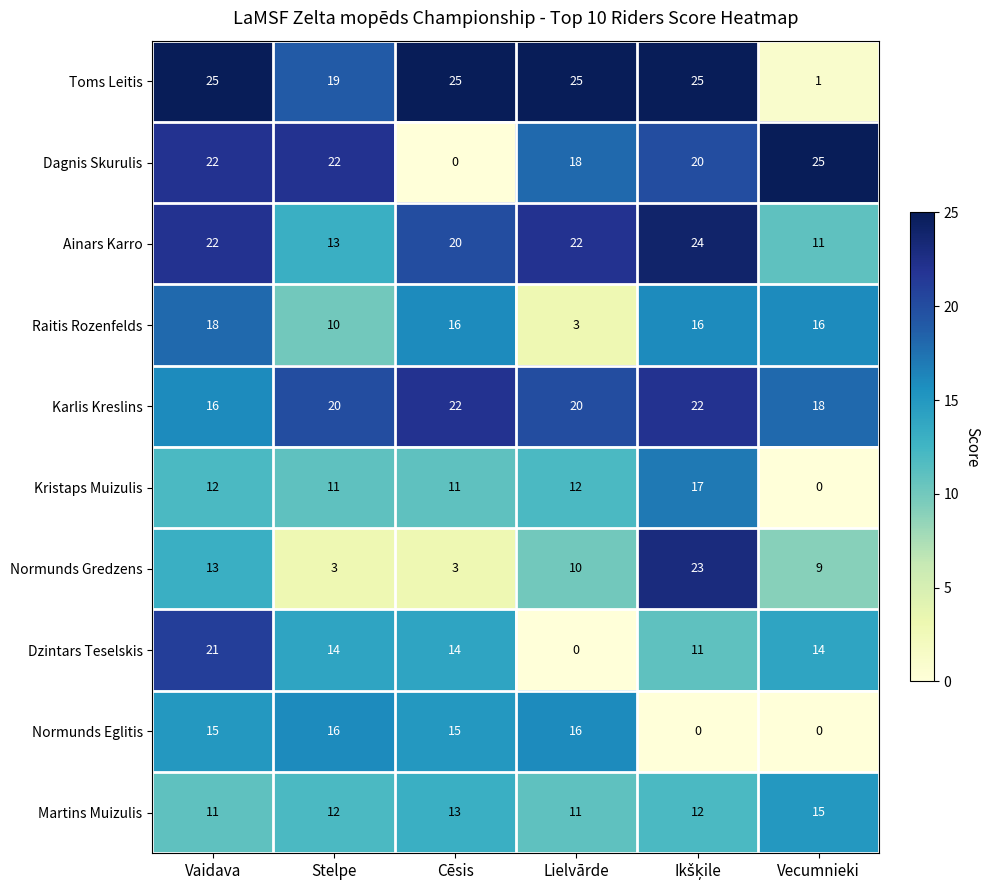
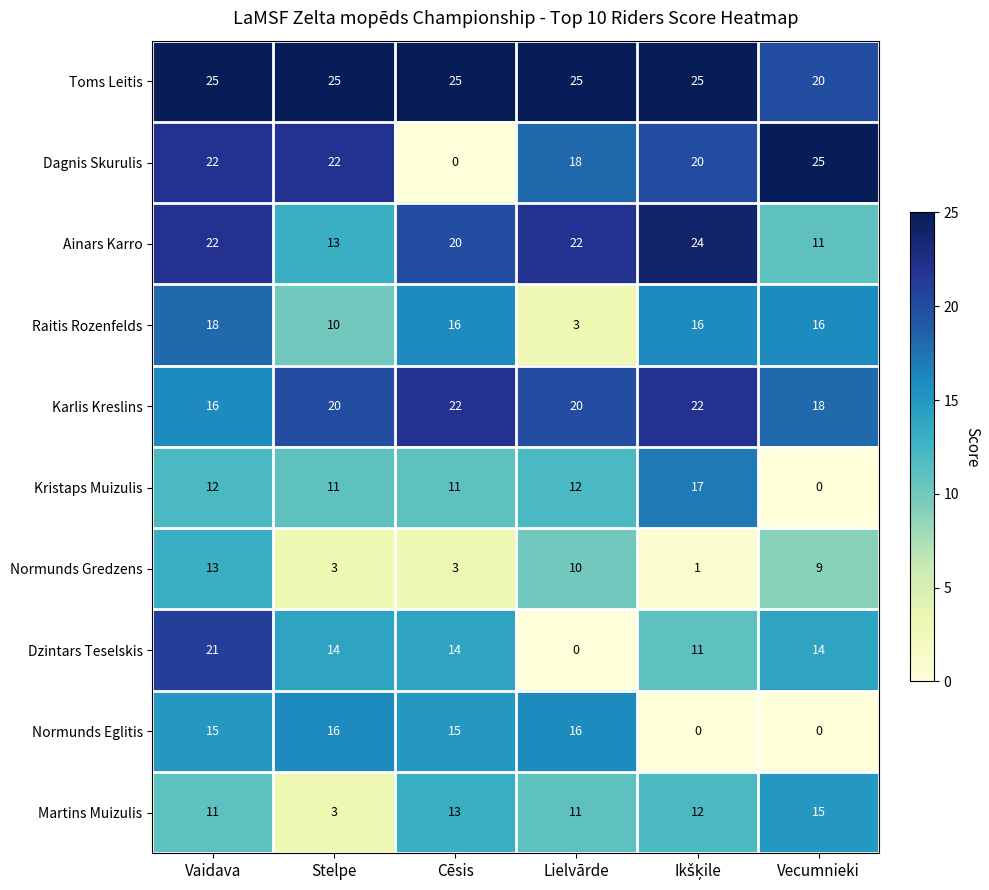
  {
    "Toms Leitis": {
      "Vaidava": 25,
-     "Stelpe": 19,
+     "Stelpe": 25,
      "Cēsis": 25,
      "Lielvārde": 25,
      "Ikšķile": 25,
-     "Vecumnieki": 1
+     "Vecumnieki": 20
    },
    "Dagnis Skurulis": {
      "Vaidava": 22,
      "Stelpe": 22,
      "Cēsis": 0,
      "Lielvārde": 18,
      "Ikšķile": 20,
      "Vecumnieki": 25
    },
    "Ainars Karro": {
      "Vaidava": 22,
      "Stelpe": 13,
      "Cēsis": 20,
      "Lielvārde": 22,
      "Ikšķile": 24,
      "Vecumnieki": 11
    },
    "Raitis Rozenfelds": {
      "Vaidava": 18,
      "Stelpe": 10,
      "Cēsis": 16,
      "Lielvārde": 3,
      "Ikšķile": 16,
      "Vecumnieki": 16
    },
    "Karlis Kreslins": {
      "Vaidava": 16,
      "Stelpe": 20,
      "Cēsis": 22,
      "Lielvārde": 20,
      "Ikšķile": 22,
      "Vecumnieki": 18
    },
    "Kristaps Muizulis": {
      "Vaidava": 12,
      "Stelpe": 11,
      "Cēsis": 11,
      "Lielvārde": 12,
      "Ikšķile": 17,
      "Vecumnieki": 0
    },
    "Normunds Gredzens": {
      "Vaidava": 13,
      "Stelpe": 3,
      "Cēsis": 3,
      "Lielvārde": 10,
-     "Ikšķile": 23,
+     "Ikšķile": 1,
      "Vecumnieki": 9
    },
    "Dzintars Teselskis": {
      "Vaidava": 21,
      "Stelpe": 14,
      "Cēsis": 14,
      "Lielvārde": 0,
      "Ikšķile": 11,
      "Vecumnieki": 14
    },
    "Normunds Eglitis": {
      "Vaidava": 15,
      "Stelpe": 16,
      "Cēsis": 15,
      "Lielvārde": 16,
      "Ikšķile": 0,
      "Vecumnieki": 0
    },
    "Martins Muizulis": {
      "Vaidava": 11,
-     "Stelpe": 12,
+     "Stelpe": 3,
      "Cēsis": 13,
      "Lielvārde": 11,
      "Ikšķile": 12,
      "Vecumnieki": 15
    }
  }
